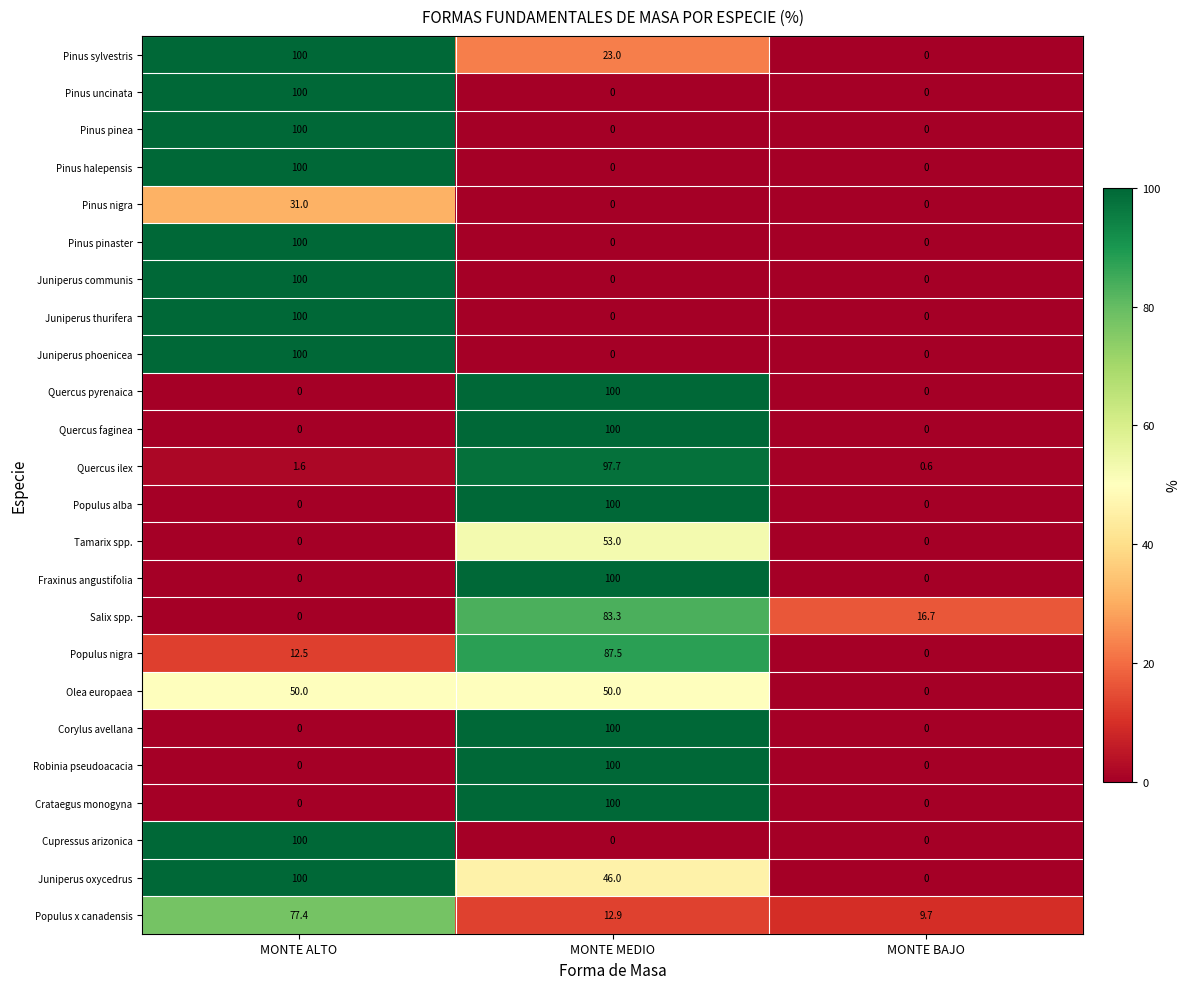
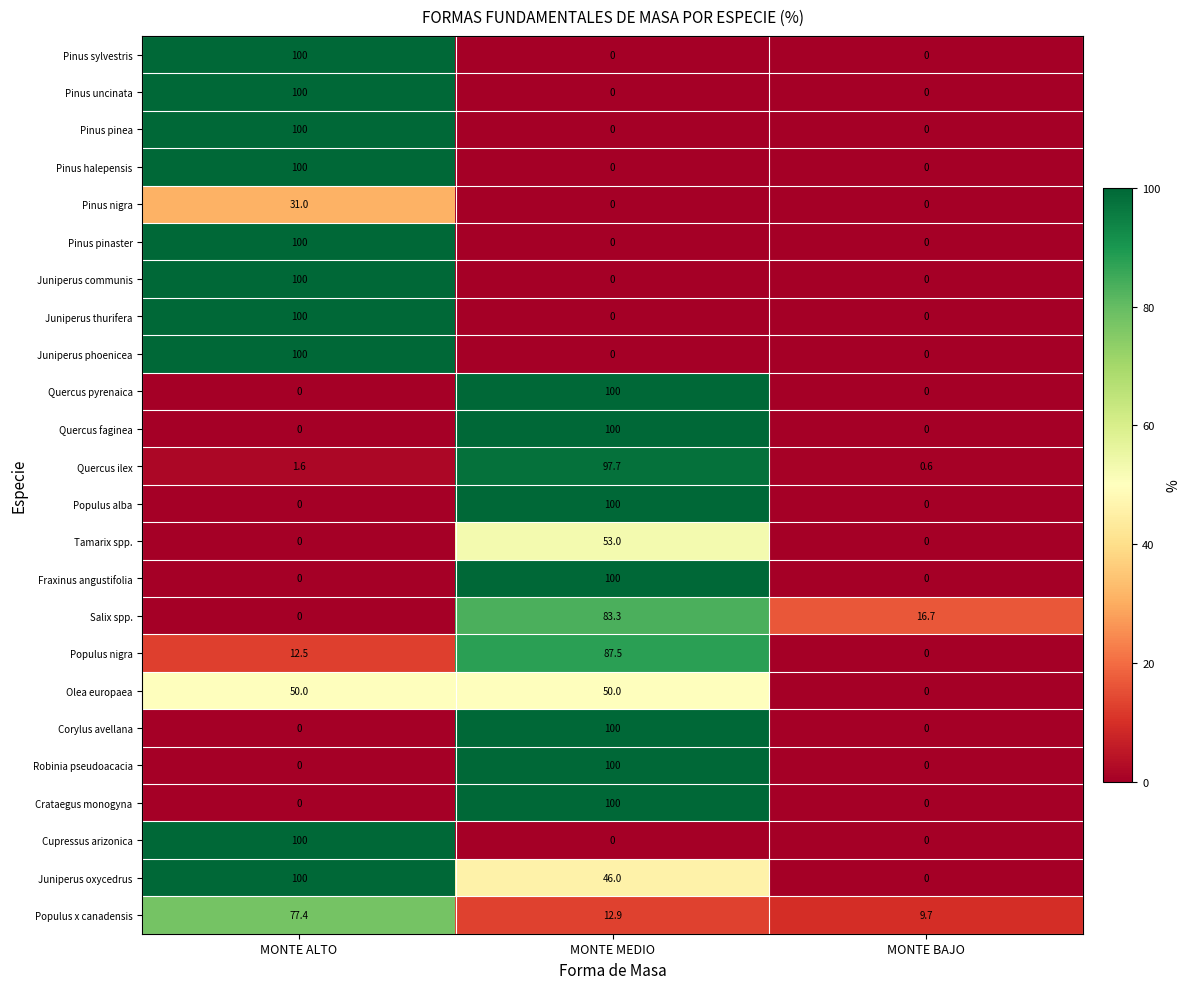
  {
    "Pinus sylvestris": {
      "MONTE ALTO": 100,
-     "MONTE MEDIO": 23.0,
+     "MONTE MEDIO": 0,
      "MONTE BAJO": 0
    },
    "Pinus uncinata": {
      "MONTE ALTO": 100,
      "MONTE MEDIO": 0,
      "MONTE BAJO": 0
    },
    "Pinus pinea": {
      "MONTE ALTO": 100,
      "MONTE MEDIO": 0,
      "MONTE BAJO": 0
    },
    "Pinus halepensis": {
      "MONTE ALTO": 100,
      "MONTE MEDIO": 0,
      "MONTE BAJO": 0
    },
    "Pinus nigra": {
      "MONTE ALTO": 31.0,
      "MONTE MEDIO": 0,
      "MONTE BAJO": 0
    },
    "Pinus pinaster": {
      "MONTE ALTO": 100,
      "MONTE MEDIO": 0,
      "MONTE BAJO": 0
    },
    "Juniperus communis": {
      "MONTE ALTO": 100,
      "MONTE MEDIO": 0,
      "MONTE BAJO": 0
    },
    "Juniperus thurifera": {
      "MONTE ALTO": 100,
      "MONTE MEDIO": 0,
      "MONTE BAJO": 0
    },
    "Juniperus phoenicea": {
      "MONTE ALTO": 100,
      "MONTE MEDIO": 0,
      "MONTE BAJO": 0
    },
    "Quercus pyrenaica": {
      "MONTE ALTO": 0,
      "MONTE MEDIO": 100,
      "MONTE BAJO": 0
    },
    "Quercus faginea": {
      "MONTE ALTO": 0,
      "MONTE MEDIO": 100,
      "MONTE BAJO": 0
    },
    "Quercus ilex": {
      "MONTE ALTO": 1.6,
      "MONTE MEDIO": 97.7,
      "MONTE BAJO": 0.6
    },
    "Populus alba": {
      "MONTE ALTO": 0,
      "MONTE MEDIO": 100,
      "MONTE BAJO": 0
    },
    "Tamarix spp.": {
      "MONTE ALTO": 0,
      "MONTE MEDIO": 53.0,
      "MONTE BAJO": 0
    },
    "Fraxinus angustifolia": {
      "MONTE ALTO": 0,
      "MONTE MEDIO": 100,
      "MONTE BAJO": 0
    },
    "Salix spp.": {
      "MONTE ALTO": 0,
      "MONTE MEDIO": 83.3,
      "MONTE BAJO": 16.7
    },
    "Populus nigra": {
      "MONTE ALTO": 12.5,
      "MONTE MEDIO": 87.5,
      "MONTE BAJO": 0
    },
    "Olea europaea": {
      "MONTE ALTO": 50.0,
      "MONTE MEDIO": 50.0,
      "MONTE BAJO": 0
    },
    "Corylus avellana": {
      "MONTE ALTO": 0,
      "MONTE MEDIO": 100,
      "MONTE BAJO": 0
    },
    "Robinia pseudoacacia": {
      "MONTE ALTO": 0,
      "MONTE MEDIO": 100,
      "MONTE BAJO": 0
    },
    "Crataegus monogyna": {
      "MONTE ALTO": 0,
      "MONTE MEDIO": 100,
      "MONTE BAJO": 0
    },
    "Cupressus arizonica": {
      "MONTE ALTO": 100,
      "MONTE MEDIO": 0,
      "MONTE BAJO": 0
    },
    "Juniperus oxycedrus": {
      "MONTE ALTO": 100,
      "MONTE MEDIO": 46.0,
      "MONTE BAJO": 0
    },
    "Populus x canadensis": {
      "MONTE ALTO": 77.4,
      "MONTE MEDIO": 12.9,
      "MONTE BAJO": 9.7
    }
  }
